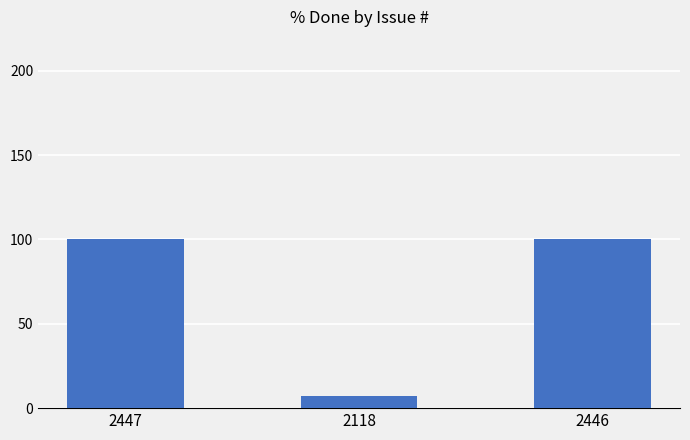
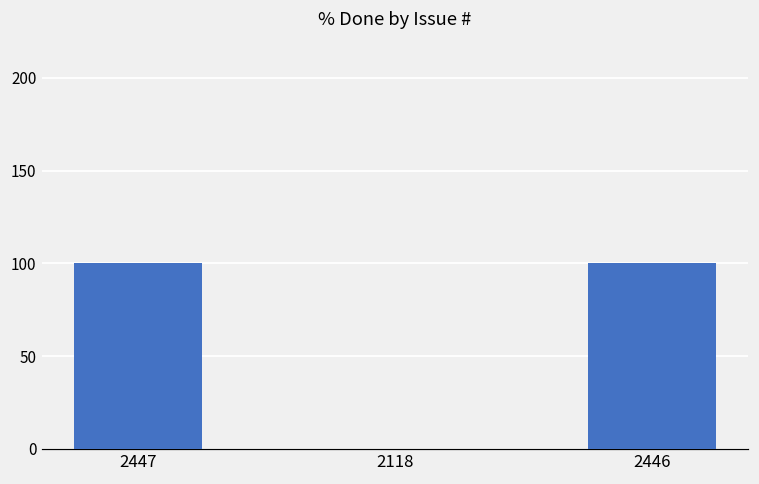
  {
    "2447": 100,
-   "2118": 7,
+   "2118": 0,
    "2446": 100
  }
